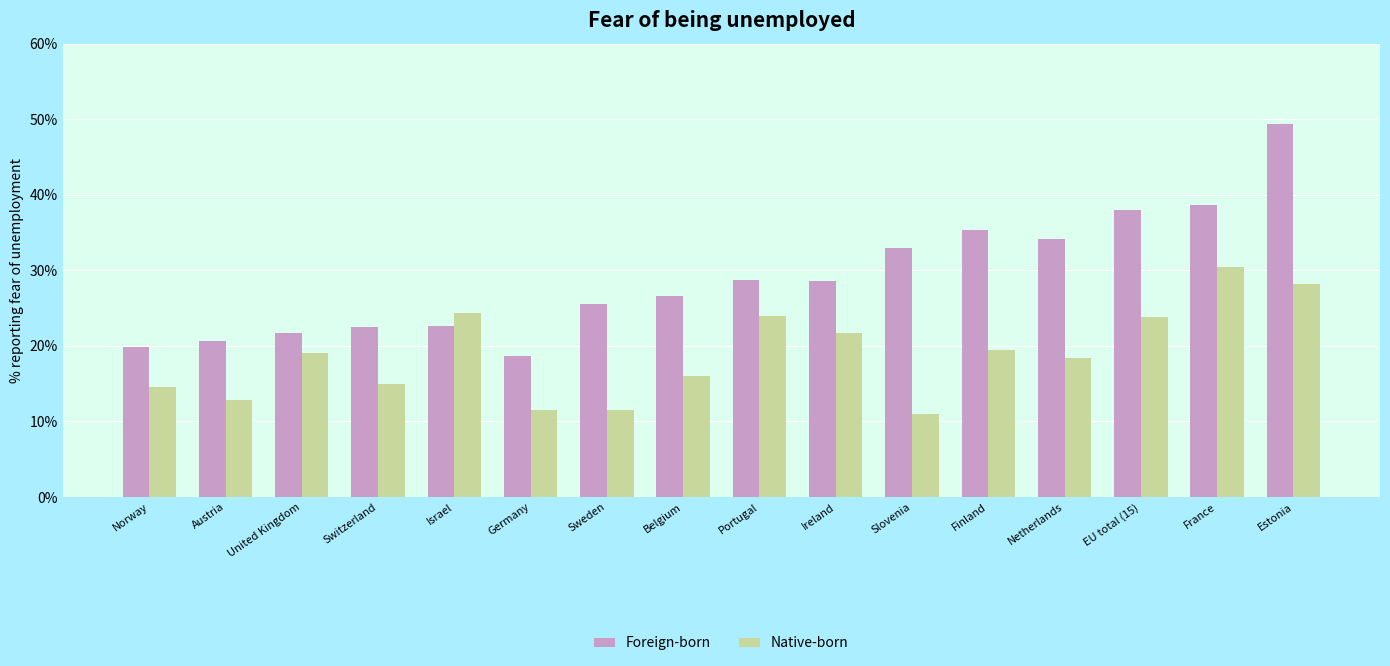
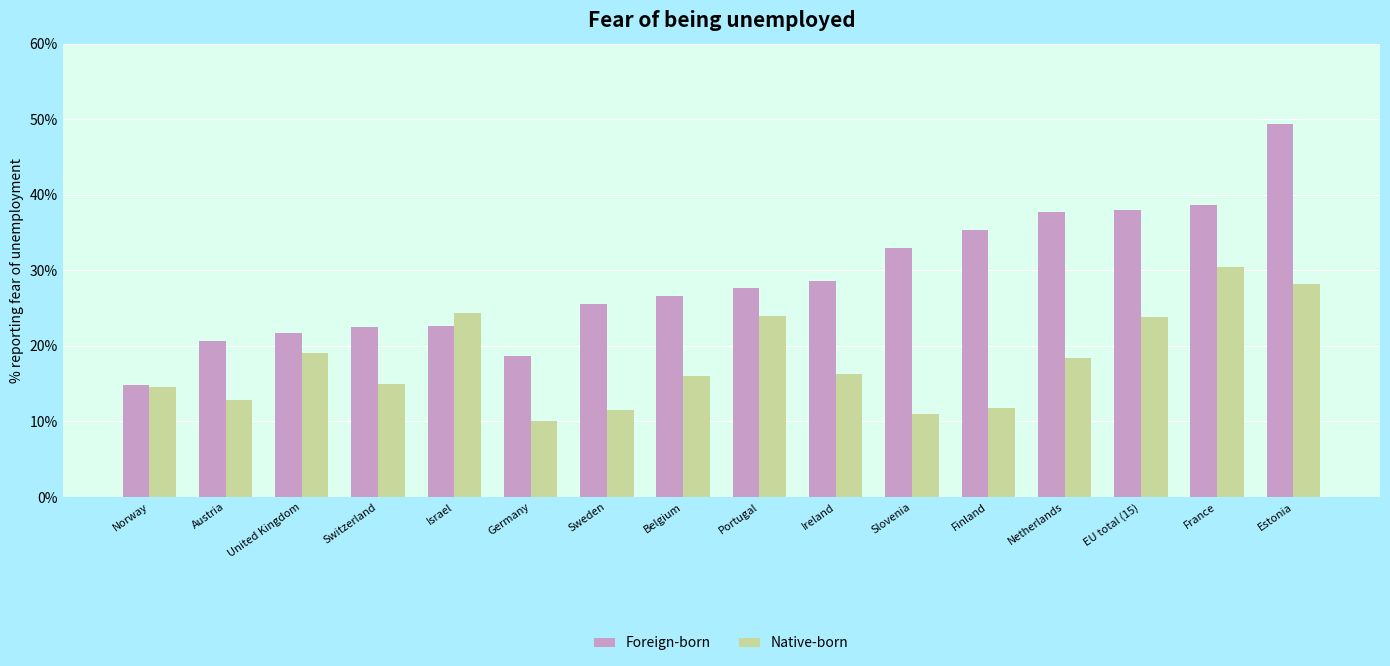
  {
    "Foreign-born": {
-     "Norway": "20%",
+     "Norway": "15%",
      "Austria": "21%",
      "United Kingdom": "22%",
      "Switzerland": "23%",
      "Israel": "23%",
      "Germany": "19%",
      "Sweden": "26%",
      "Belgium": "27%",
-     "Portugal": "29%",
+     "Portugal": "28%",
      "Ireland": "29%",
      "Slovenia": "33%",
      "Finland": "35%",
-     "Netherlands": "34%",
+     "Netherlands": "38%",
      "EU total (15)": "38%",
      "France": "39%",
      "Estonia": "49%"
    },
    "Native-born": {
      "Norway": "15%",
      "Austria": "13%",
      "United Kingdom": "19%",
      "Switzerland": "15%",
      "Israel": "24%",
-     "Germany": "12%",
+     "Germany": "10%",
      "Sweden": "12%",
      "Belgium": "16%",
      "Portugal": "24%",
-     "Ireland": "22%",
+     "Ireland": "16%",
      "Slovenia": "11%",
-     "Finland": "19%",
+     "Finland": "12%",
      "Netherlands": "18%",
      "EU total (15)": "24%",
      "France": "30%",
      "Estonia": "28%"
    }
  }
